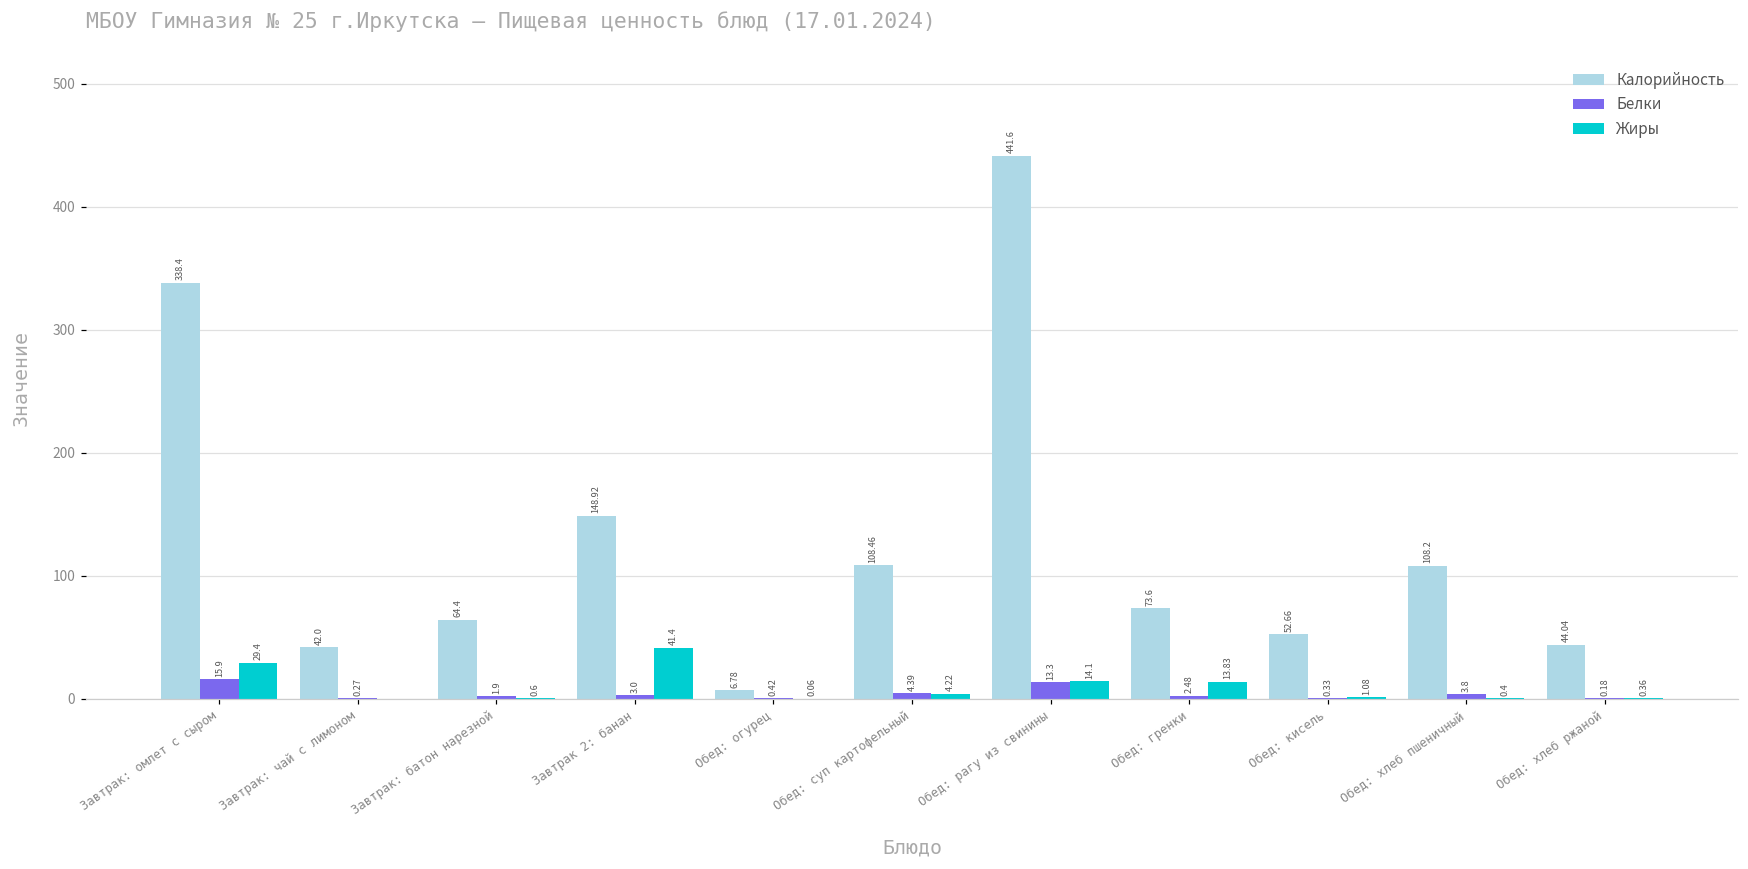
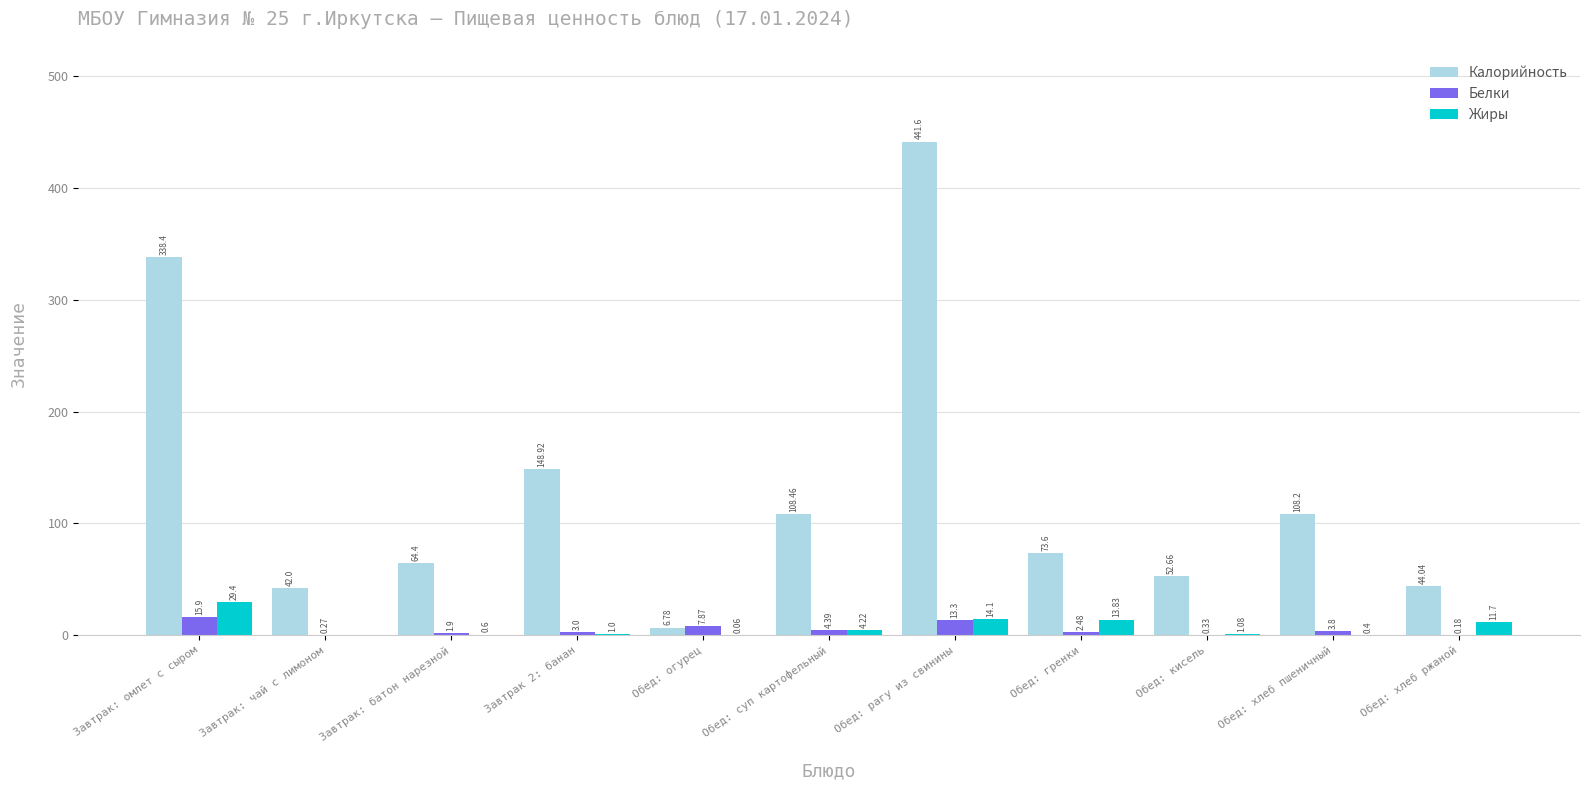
  {
    "Калорийность": {
      "Завтрак: омлет с сыром": 338.4,
      "Завтрак: чай с лимоном": 42.0,
      "Завтрак: батон нарезной": 64.4,
      "Завтрак 2: банан": 148.92,
      "Обед: огурец": 6.78,
      "Обед: суп картофельный": 108.46,
      "Обед: рагу из свинины": 441.6,
      "Обед: гренки": 73.6,
      "Обед: кисель": 52.66,
      "Обед: хлеб пшеничный": 108.2,
      "Обед: хлеб ржаной": 44.04
    },
    "Белки": {
      "Завтрак: омлет с сыром": 15.9,
      "Завтрак: чай с лимоном": 0.27,
      "Завтрак: батон нарезной": 1.9,
      "Завтрак 2: банан": 3.0,
-     "Обед: огурец": 0.42,
+     "Обед: огурец": 7.87,
      "Обед: суп картофельный": 4.39,
      "Обед: рагу из свинины": 13.3,
      "Обед: гренки": 2.48,
      "Обед: кисель": 0.33,
      "Обед: хлеб пшеничный": 3.8,
      "Обед: хлеб ржаной": 0.18
    },
    "Жиры": {
      "Завтрак: омлет с сыром": 29.4,
      "Завтрак: батон нарезной": 0.6,
-     "Завтрак 2: банан": 41.4,
+     "Завтрак 2: банан": 1.0,
      "Обед: огурец": 0.06,
      "Обед: суп картофельный": 4.22,
      "Обед: рагу из свинины": 14.1,
      "Обед: гренки": 13.83,
      "Обед: кисель": 1.08,
      "Обед: хлеб пшеничный": 0.4,
-     "Обед: хлеб ржаной": 0.36
+     "Обед: хлеб ржаной": 11.7
    }
  }
